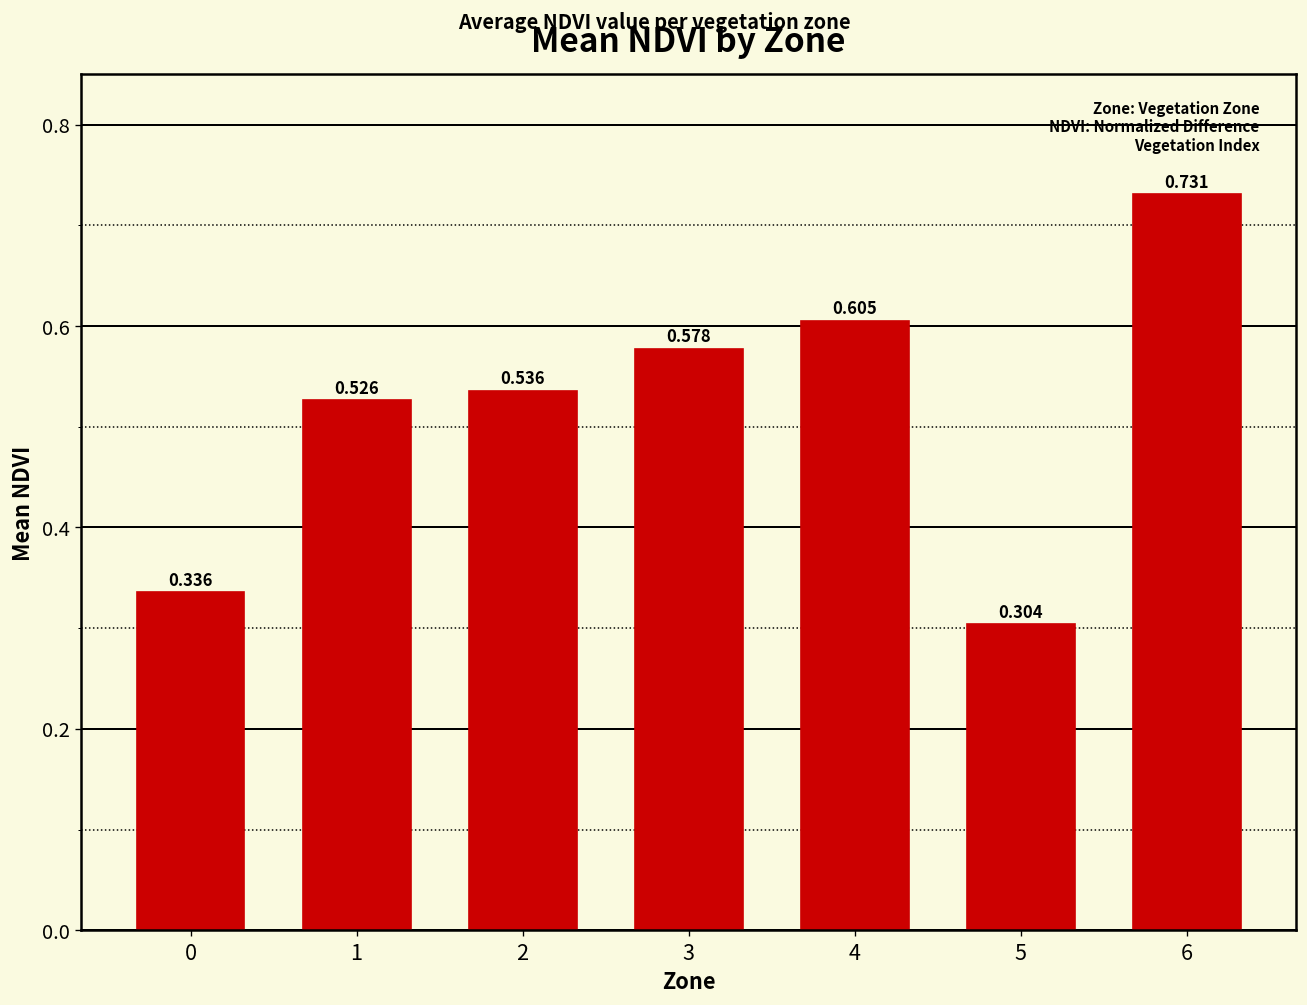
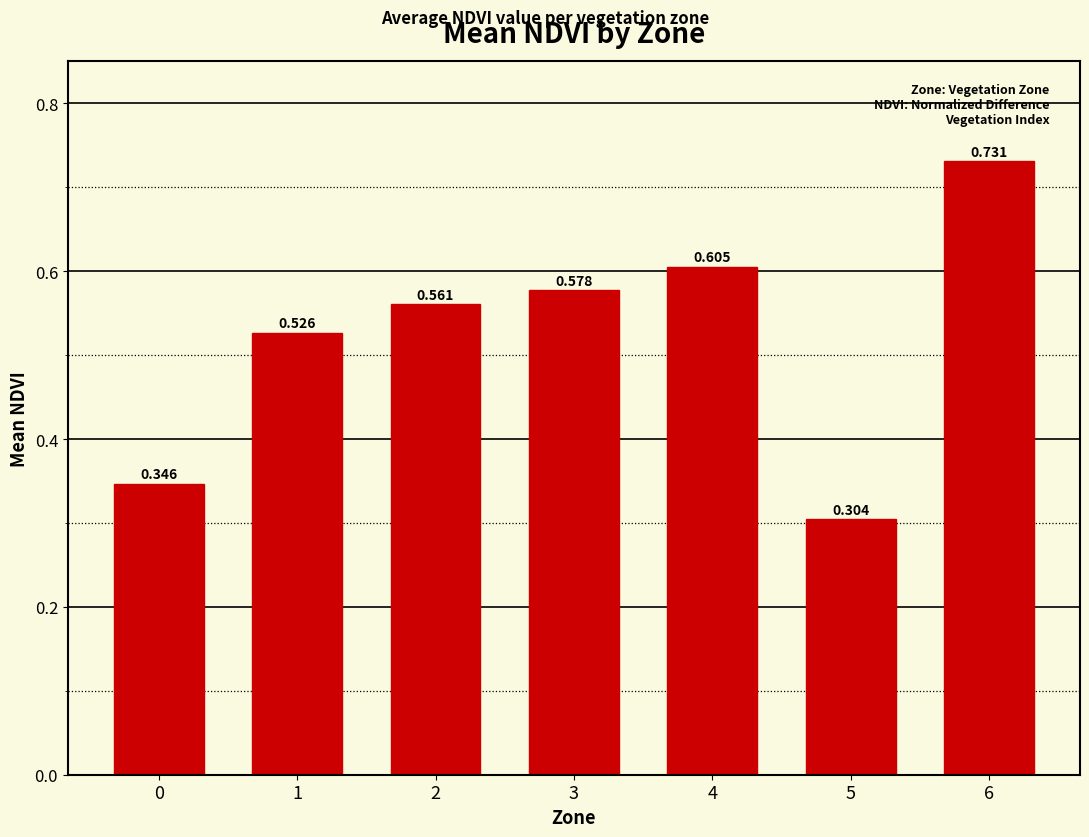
  {
-   "0": 0.336,
+   "0": 0.346,
    "1": 0.526,
-   "2": 0.536,
+   "2": 0.561,
    "3": 0.578,
    "4": 0.605,
    "5": 0.304,
    "6": 0.731
  }
